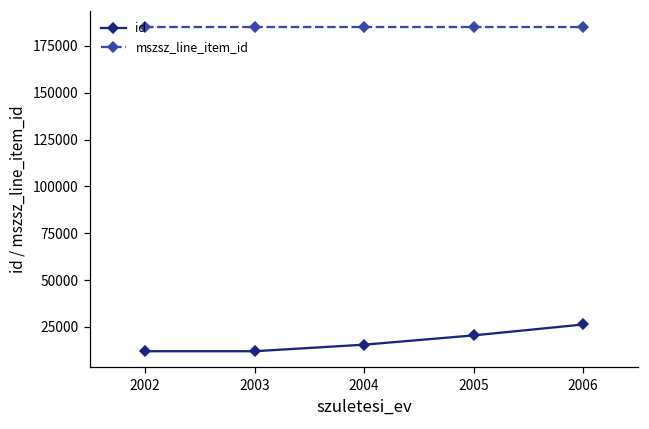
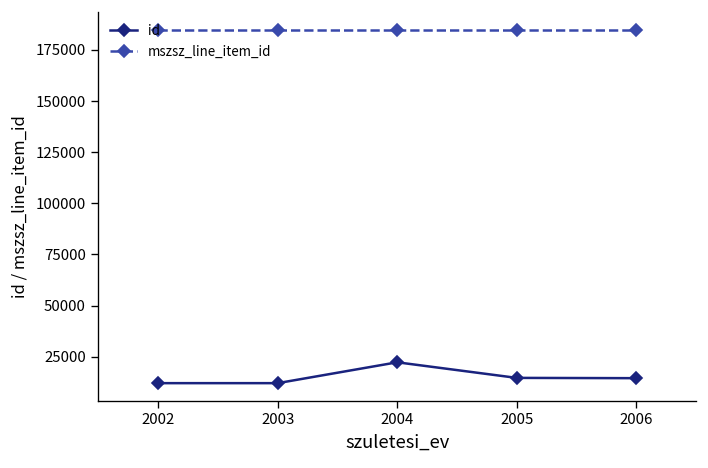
  {
    "id": {
      "2002": 12000,
      "2003": 12000,
-     "2004": 16000,
-     "2005": 21000,
-     "2006": 26000
+     "2004": 22000,
+     "2005": 15000,
+     "2006": 14000
    },
    "mszsz_line_item_id": {
      "2002": 185000,
      "2003": 185000,
      "2004": 185000,
      "2005": 185000,
      "2006": 185000
    }
  }
